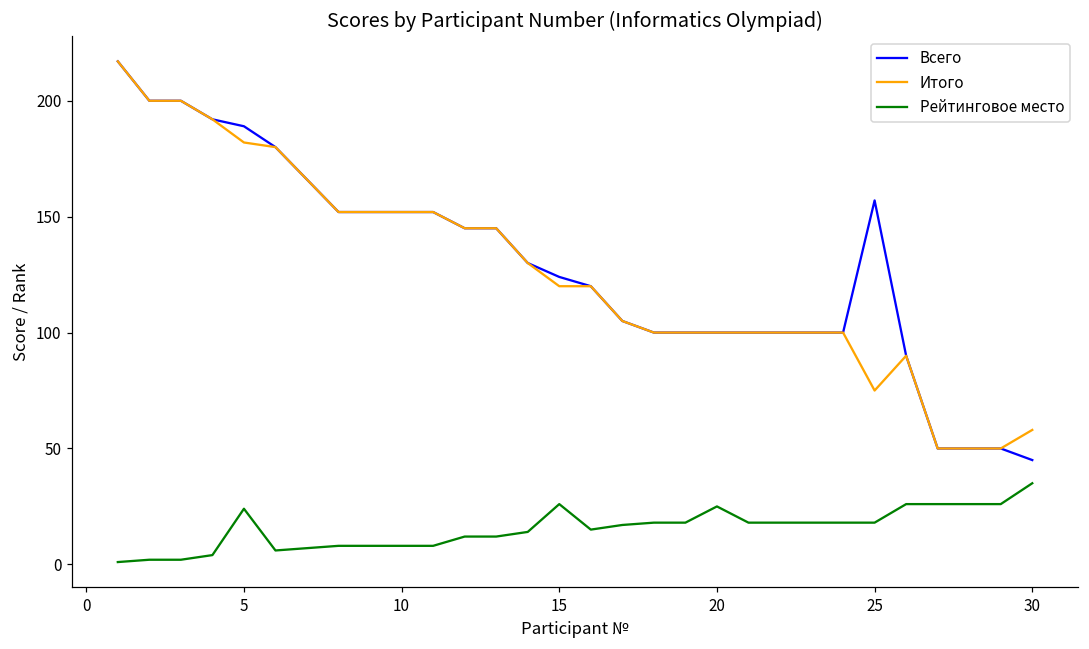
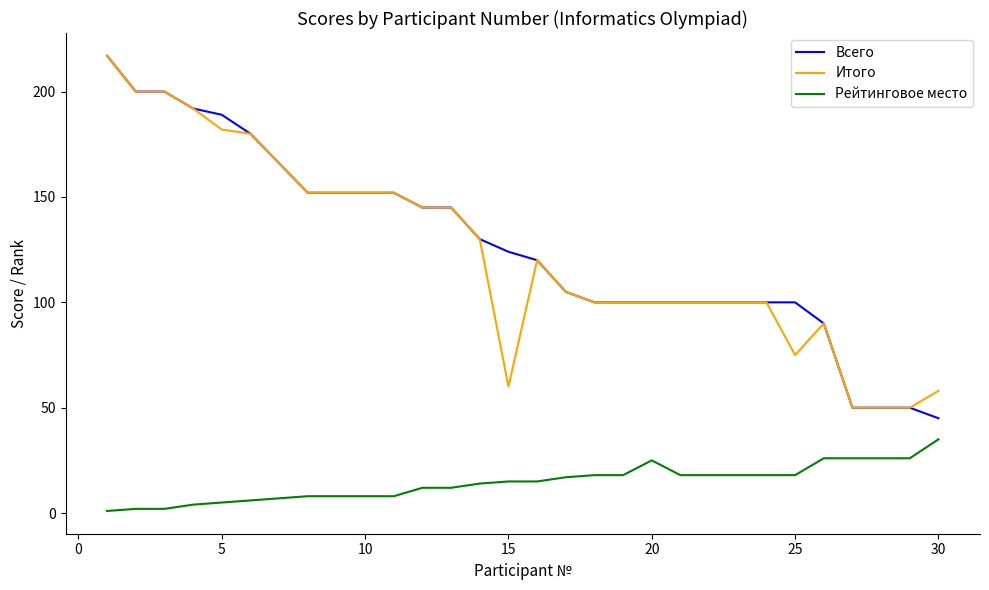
  {
    "Всего": {
      "5": 189,
      "15": 124,
-     "25": 157,
+     "25": 100,
      "30": 45
    },
    "Итого": {
      "5": 182,
-     "15": 120,
+     "15": 60,
      "25": 75,
      "30": 58
    },
    "Рейтинговое место": {
-     "5": 24,
+     "5": 5,
      "10": 8,
-     "15": 26,
+     "15": 15,
      "20": 25,
      "25": 18,
      "30": 35
    }
  }
